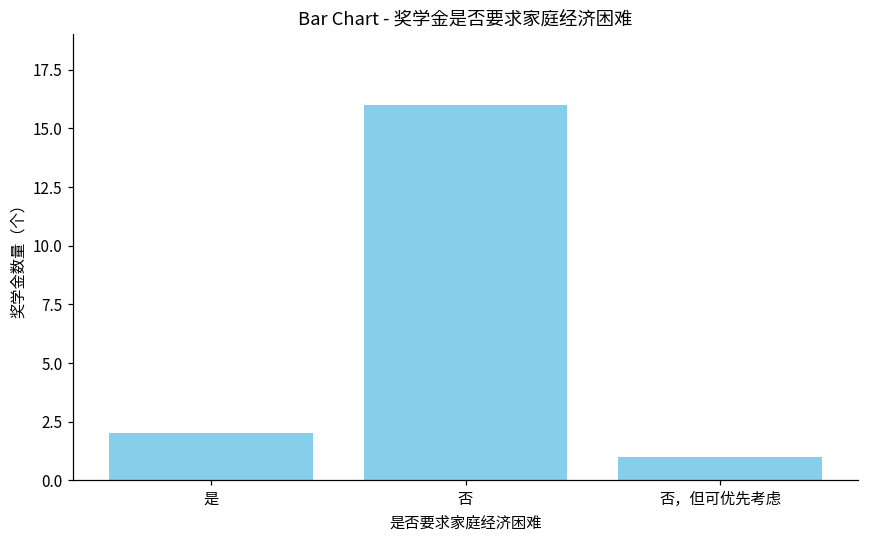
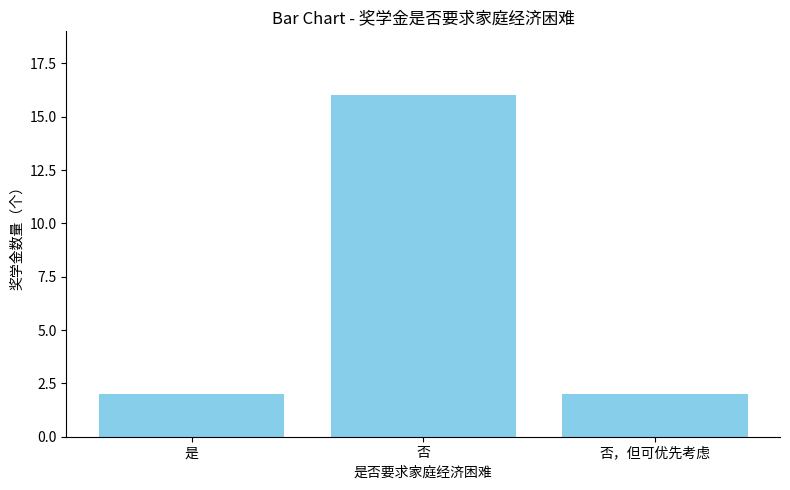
  {
    "是": 2,
    "否": 16,
-   "否，但可优先考虑": 1
+   "否，但可优先考虑": 2
  }
